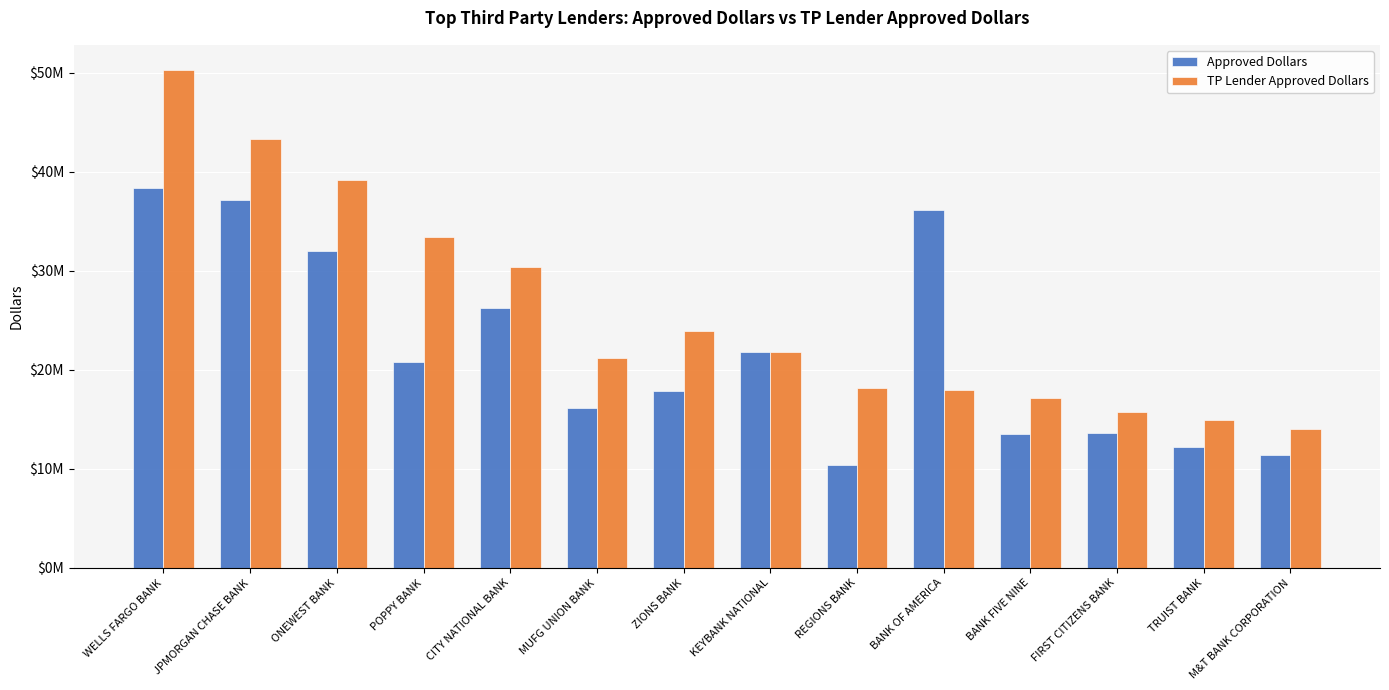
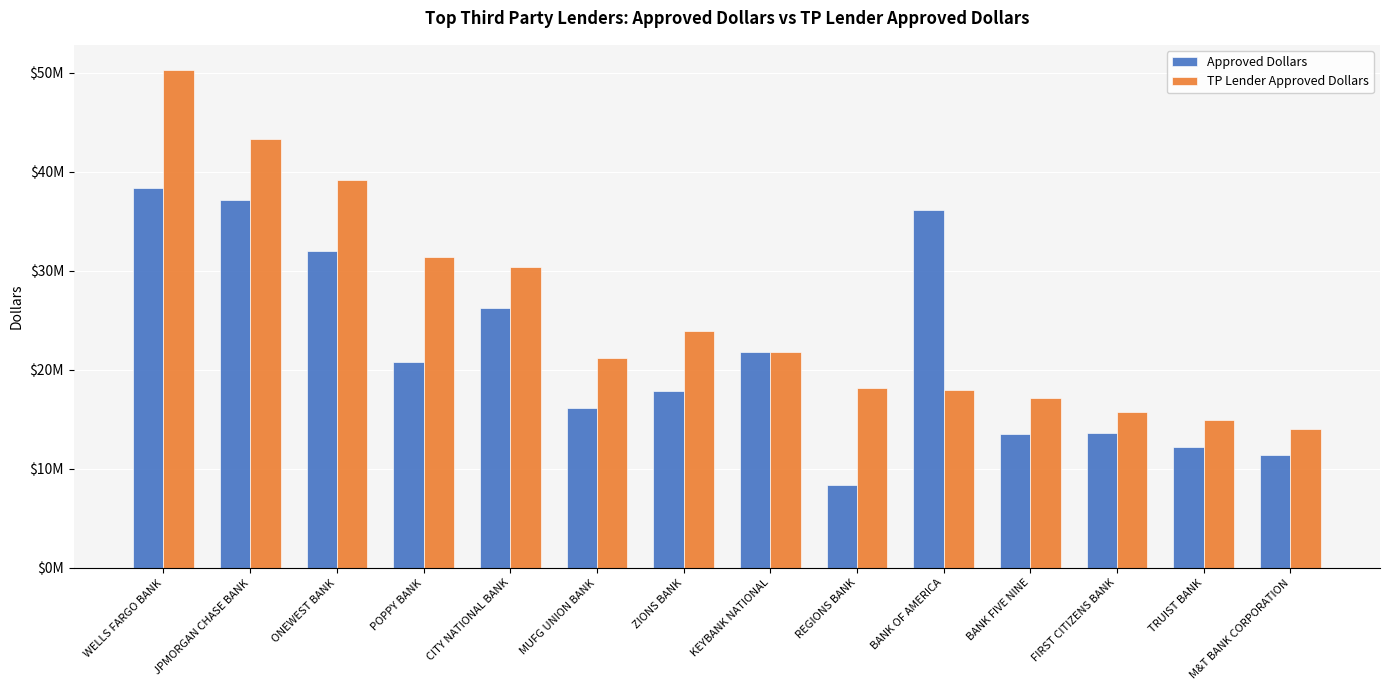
  {
    "Approved Dollars": {
      "WELLS FARGO BANK": "$38000000",
      "JPMORGAN CHASE BANK": "$37000000",
      "ONEWEST BANK": "$32000000",
      "POPPY BANK": "$21000000",
      "CITY NATIONAL BANK": "$26000000",
      "MUFG UNION BANK": "$16000000",
      "ZIONS BANK": "$18000000",
      "KEYBANK NATIONAL": "$22000000",
-     "REGIONS BANK": "$10000000",
+     "REGIONS BANK": "$8000000",
      "BANK OF AMERICA": "$36000000",
      "BANK FIVE NINE": "$14000000",
      "FIRST CITIZENS BANK": "$14000000",
      "TRUIST BANK": "$12000000",
      "M&T BANK CORPORATION": "$11000000"
    },
    "TP Lender Approved Dollars": {
      "WELLS FARGO BANK": "$50000000",
      "JPMORGAN CHASE BANK": "$43000000",
      "ONEWEST BANK": "$39000000",
-     "POPPY BANK": "$33000000",
+     "POPPY BANK": "$31000000",
      "CITY NATIONAL BANK": "$30000000",
      "MUFG UNION BANK": "$21000000",
      "ZIONS BANK": "$24000000",
      "KEYBANK NATIONAL": "$22000000",
      "REGIONS BANK": "$18000000",
      "BANK OF AMERICA": "$18000000",
      "BANK FIVE NINE": "$17000000",
      "FIRST CITIZENS BANK": "$16000000",
      "TRUIST BANK": "$15000000",
      "M&T BANK CORPORATION": "$14000000"
    }
  }
